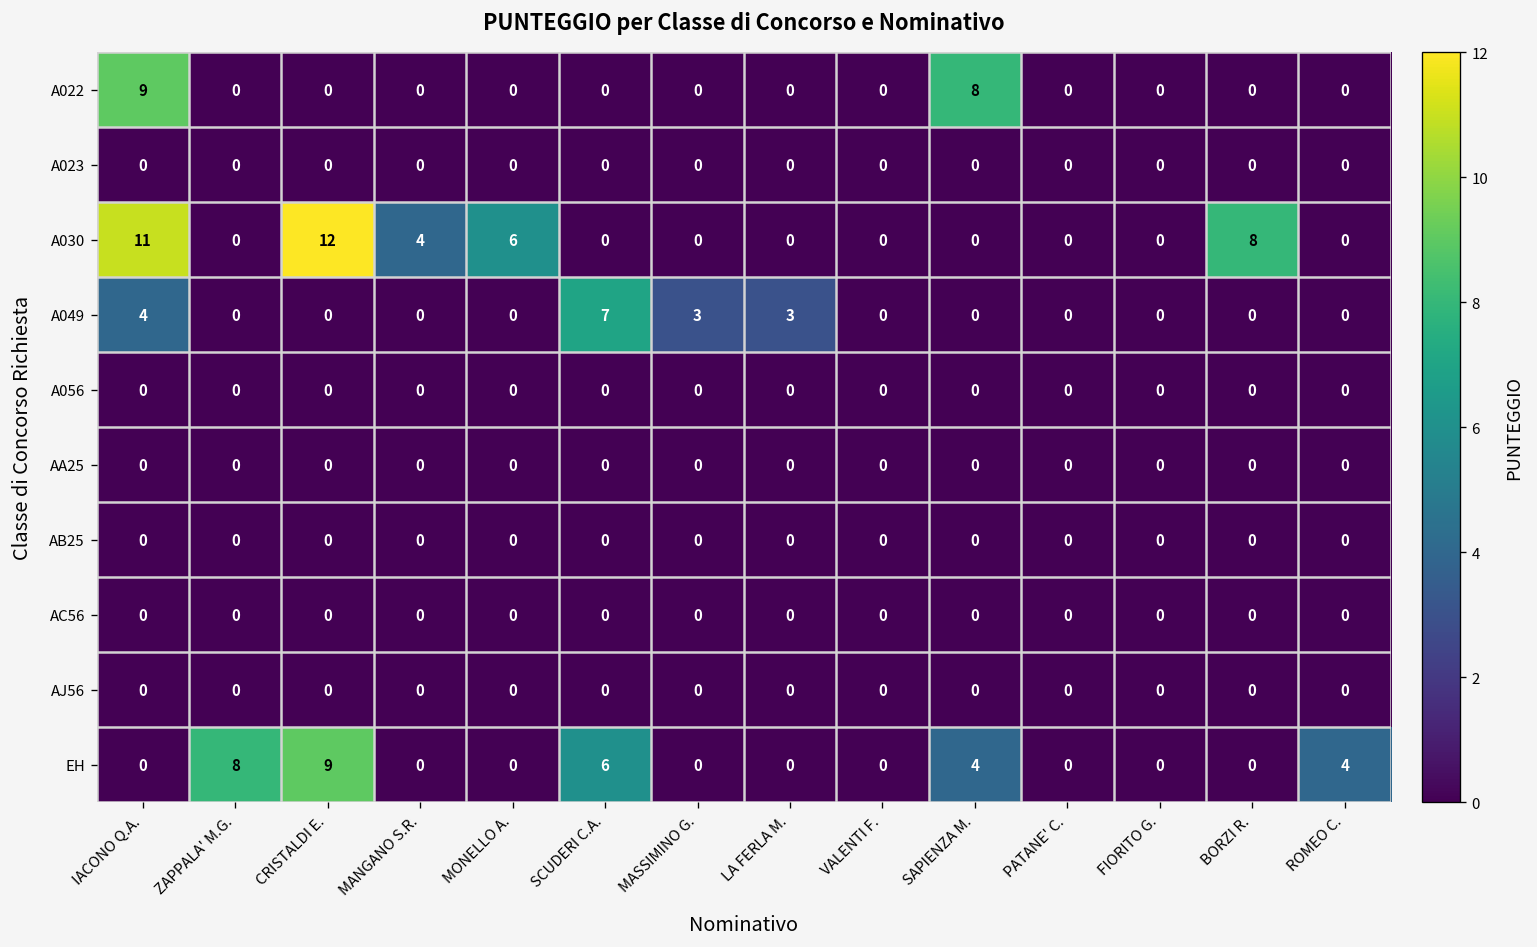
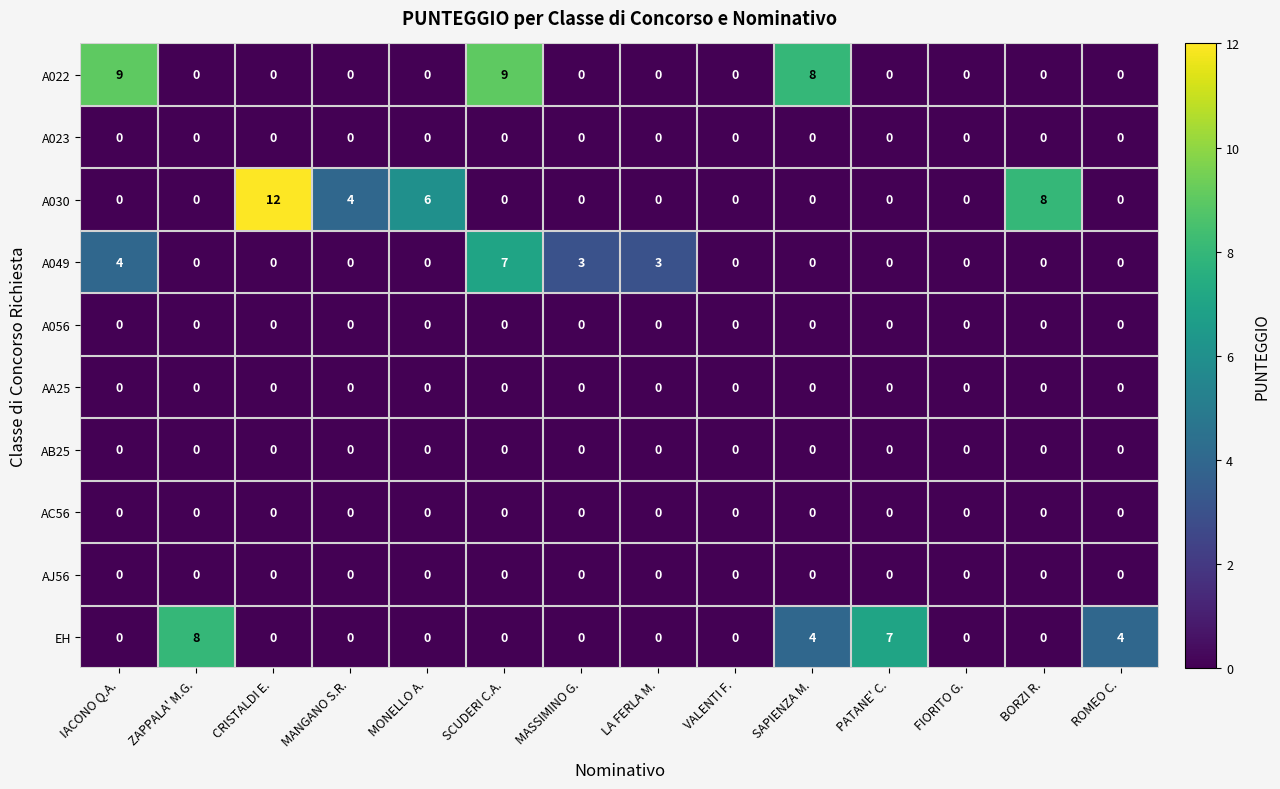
  {
    "A022": {
      "IACONO Q.A.": 9,
      "ZAPPALA' M.G.": 0,
      "CRISTALDI E.": 0,
      "MANGANO S.R.": 0,
      "MONELLO A.": 0,
-     "SCUDERI C.A.": 0,
+     "SCUDERI C.A.": 9,
      "MASSIMINO G.": 0,
      "LA FERLA M.": 0,
      "VALENTI F.": 0,
      "SAPIENZA M.": 8,
      "PATANE' C.": 0,
      "FIORITO G.": 0,
      "BORZI R.": 0,
      "ROMEO C.": 0
    },
    "A023": {
      "IACONO Q.A.": 0,
      "ZAPPALA' M.G.": 0,
      "CRISTALDI E.": 0,
      "MANGANO S.R.": 0,
      "MONELLO A.": 0,
      "SCUDERI C.A.": 0,
      "MASSIMINO G.": 0,
      "LA FERLA M.": 0,
      "VALENTI F.": 0,
      "SAPIENZA M.": 0,
      "PATANE' C.": 0,
      "FIORITO G.": 0,
      "BORZI R.": 0,
      "ROMEO C.": 0
    },
    "A030": {
-     "IACONO Q.A.": 11,
+     "IACONO Q.A.": 0,
      "ZAPPALA' M.G.": 0,
      "CRISTALDI E.": 12,
      "MANGANO S.R.": 4,
      "MONELLO A.": 6,
      "SCUDERI C.A.": 0,
      "MASSIMINO G.": 0,
      "LA FERLA M.": 0,
      "VALENTI F.": 0,
      "SAPIENZA M.": 0,
      "PATANE' C.": 0,
      "FIORITO G.": 0,
      "BORZI R.": 8,
      "ROMEO C.": 0
    },
    "A049": {
      "IACONO Q.A.": 4,
      "ZAPPALA' M.G.": 0,
      "CRISTALDI E.": 0,
      "MANGANO S.R.": 0,
      "MONELLO A.": 0,
      "SCUDERI C.A.": 7,
      "MASSIMINO G.": 3,
      "LA FERLA M.": 3,
      "VALENTI F.": 0,
      "SAPIENZA M.": 0,
      "PATANE' C.": 0,
      "FIORITO G.": 0,
      "BORZI R.": 0,
      "ROMEO C.": 0
    },
    "A056": {
      "IACONO Q.A.": 0,
      "ZAPPALA' M.G.": 0,
      "CRISTALDI E.": 0,
      "MANGANO S.R.": 0,
      "MONELLO A.": 0,
      "SCUDERI C.A.": 0,
      "MASSIMINO G.": 0,
      "LA FERLA M.": 0,
      "VALENTI F.": 0,
      "SAPIENZA M.": 0,
      "PATANE' C.": 0,
      "FIORITO G.": 0,
      "BORZI R.": 0,
      "ROMEO C.": 0
    },
    "AA25": {
      "IACONO Q.A.": 0,
      "ZAPPALA' M.G.": 0,
      "CRISTALDI E.": 0,
      "MANGANO S.R.": 0,
      "MONELLO A.": 0,
      "SCUDERI C.A.": 0,
      "MASSIMINO G.": 0,
      "LA FERLA M.": 0,
      "VALENTI F.": 0,
      "SAPIENZA M.": 0,
      "PATANE' C.": 0,
      "FIORITO G.": 0,
      "BORZI R.": 0,
      "ROMEO C.": 0
    },
    "AB25": {
      "IACONO Q.A.": 0,
      "ZAPPALA' M.G.": 0,
      "CRISTALDI E.": 0,
      "MANGANO S.R.": 0,
      "MONELLO A.": 0,
      "SCUDERI C.A.": 0,
      "MASSIMINO G.": 0,
      "LA FERLA M.": 0,
      "VALENTI F.": 0,
      "SAPIENZA M.": 0,
      "PATANE' C.": 0,
      "FIORITO G.": 0,
      "BORZI R.": 0,
      "ROMEO C.": 0
    },
    "AC56": {
      "IACONO Q.A.": 0,
      "ZAPPALA' M.G.": 0,
      "CRISTALDI E.": 0,
      "MANGANO S.R.": 0,
      "MONELLO A.": 0,
      "SCUDERI C.A.": 0,
      "MASSIMINO G.": 0,
      "LA FERLA M.": 0,
      "VALENTI F.": 0,
      "SAPIENZA M.": 0,
      "PATANE' C.": 0,
      "FIORITO G.": 0,
      "BORZI R.": 0,
      "ROMEO C.": 0
    },
    "AJ56": {
      "IACONO Q.A.": 0,
      "ZAPPALA' M.G.": 0,
      "CRISTALDI E.": 0,
      "MANGANO S.R.": 0,
      "MONELLO A.": 0,
      "SCUDERI C.A.": 0,
      "MASSIMINO G.": 0,
      "LA FERLA M.": 0,
      "VALENTI F.": 0,
      "SAPIENZA M.": 0,
      "PATANE' C.": 0,
      "FIORITO G.": 0,
      "BORZI R.": 0,
      "ROMEO C.": 0
    },
    "EH": {
      "IACONO Q.A.": 0,
      "ZAPPALA' M.G.": 8,
-     "CRISTALDI E.": 9,
+     "CRISTALDI E.": 0,
      "MANGANO S.R.": 0,
      "MONELLO A.": 0,
-     "SCUDERI C.A.": 6,
+     "SCUDERI C.A.": 0,
      "MASSIMINO G.": 0,
      "LA FERLA M.": 0,
      "VALENTI F.": 0,
      "SAPIENZA M.": 4,
-     "PATANE' C.": 0,
+     "PATANE' C.": 7,
      "FIORITO G.": 0,
      "BORZI R.": 0,
      "ROMEO C.": 4
    }
  }
